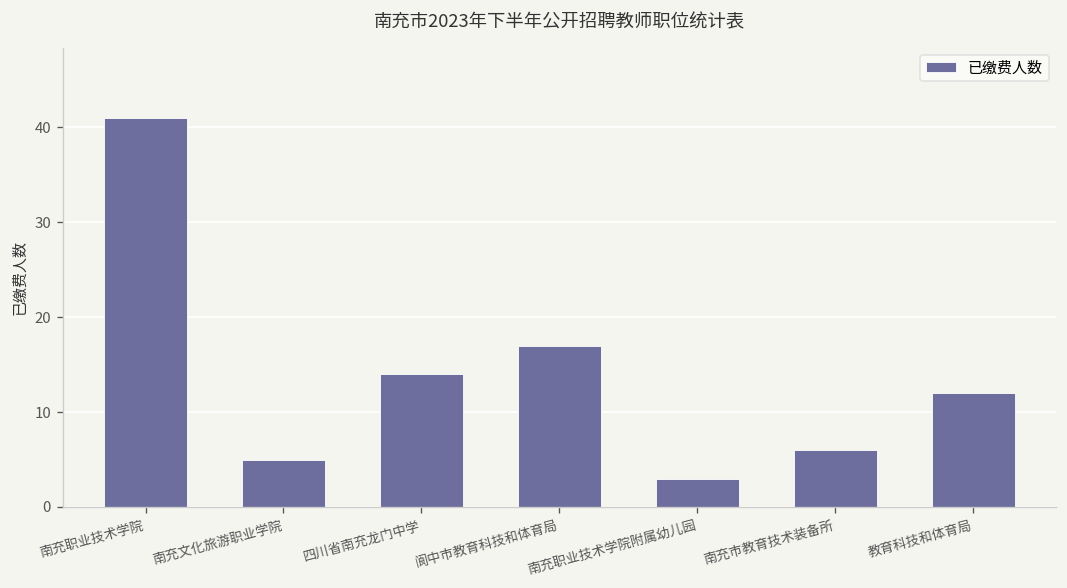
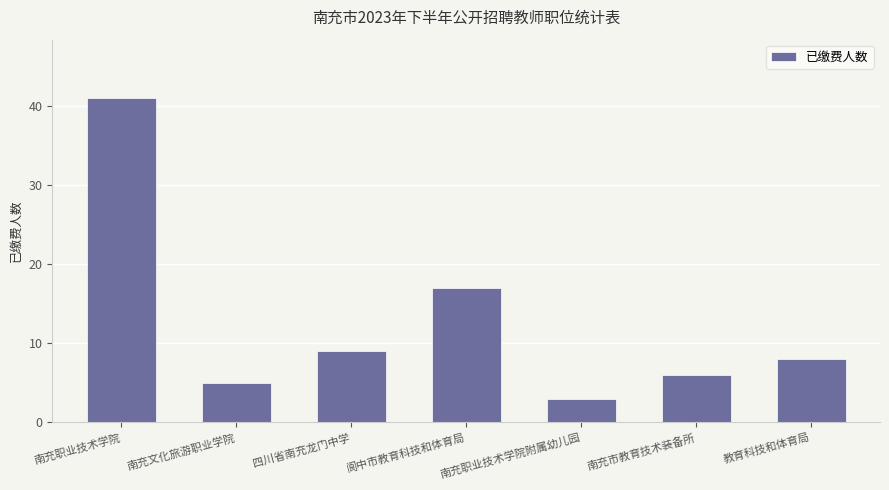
  {
    "南充职业技术学院": 41,
    "南充文化旅游职业学院": 5,
-   "四川省南充龙门中学": 14,
+   "四川省南充龙门中学": 9,
    "阆中市教育科技和体育局": 17,
    "南充职业技术学院附属幼儿园": 3,
    "南充市教育技术装备所": 6,
-   "教育科技和体育局": 12
+   "教育科技和体育局": 8
  }
